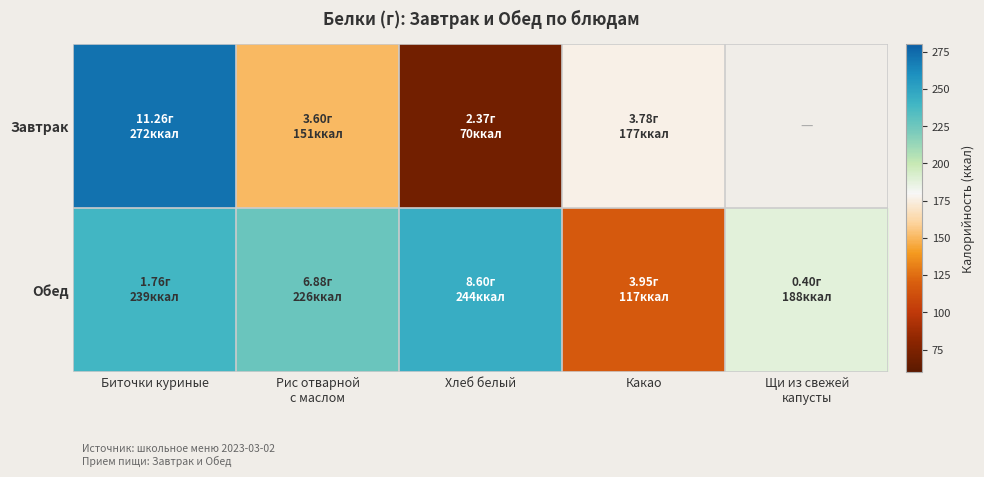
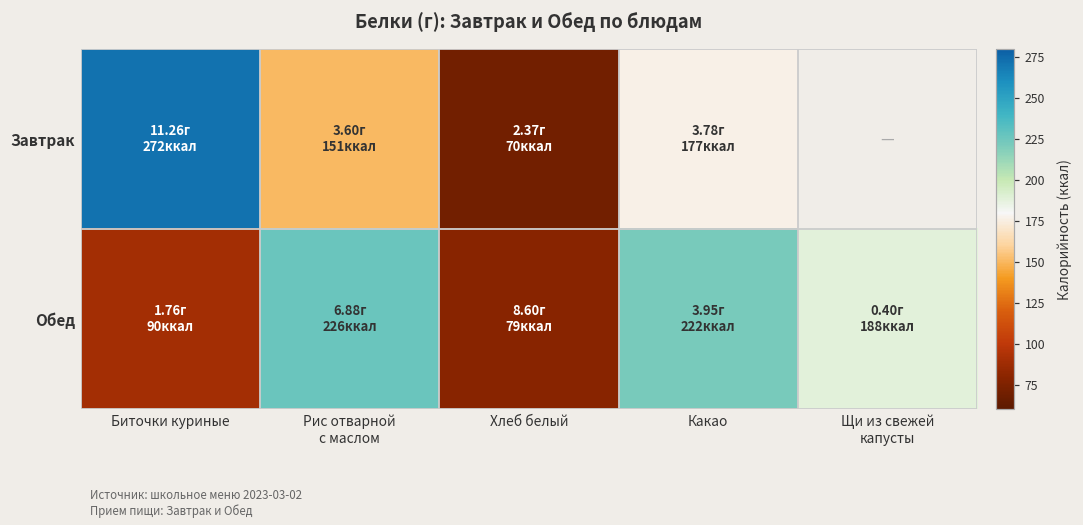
  {
    "Обед": {
-     "Биточки куриные": 239,
-     "Хлеб белый": 244,
-     "Какао": 117
+     "Биточки куриные": 90,
+     "Хлеб белый": 79,
+     "Какао": 222
    }
  }
